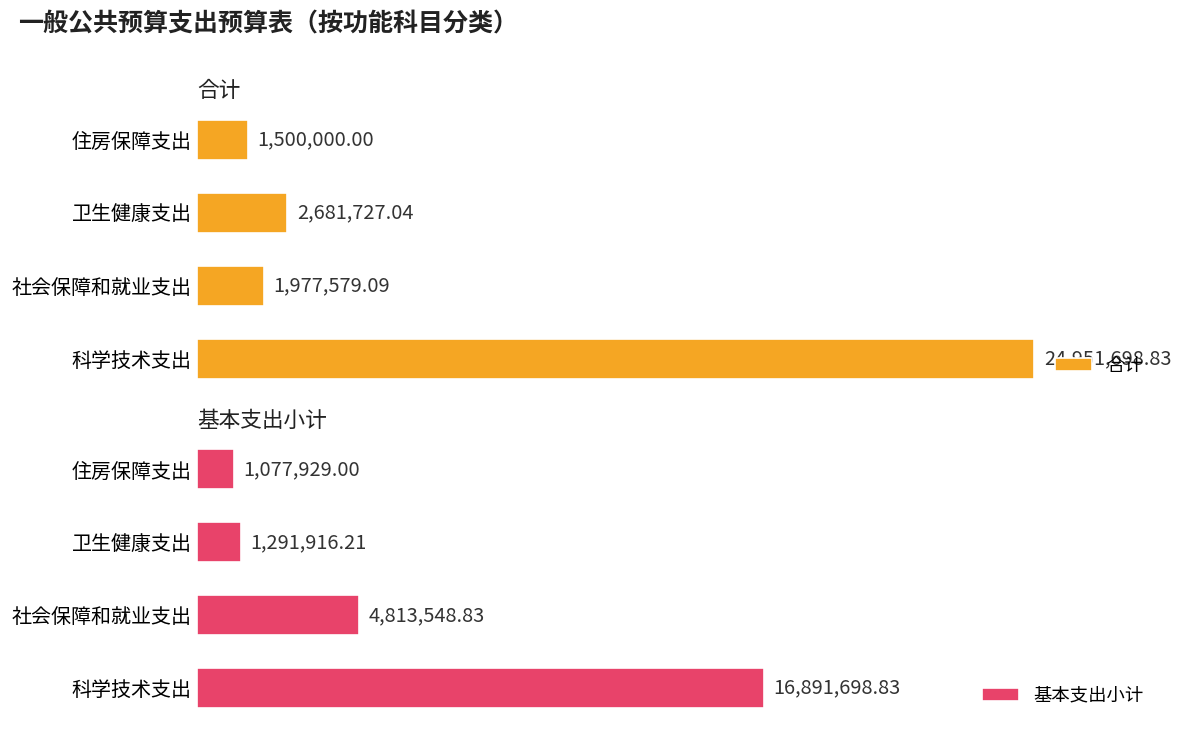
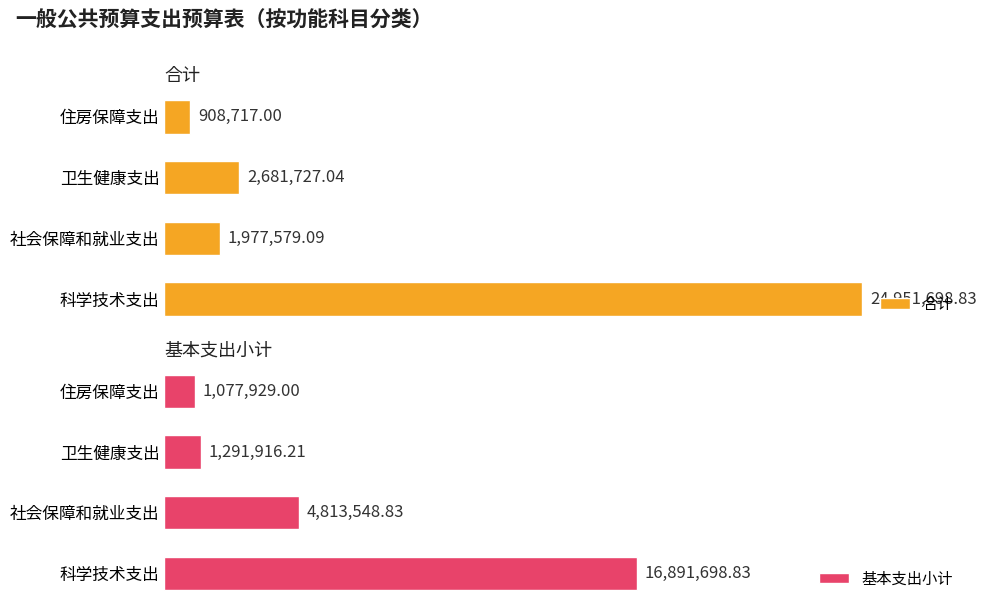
  {
    "合计": {
-     "住房保障支出": "1,500,000.00",
+     "住房保障支出": "908,717.00",
      "卫生健康支出": "2,681,727.04",
      "社会保障和就业支出": "1,977,579.09",
      "科学技术支出": "24,951,698.83"
    },
    "基本支出小计": {
      "住房保障支出": "1,077,929.00",
      "卫生健康支出": "1,291,916.21",
      "社会保障和就业支出": "4,813,548.83",
      "科学技术支出": "16,891,698.83"
    }
  }
